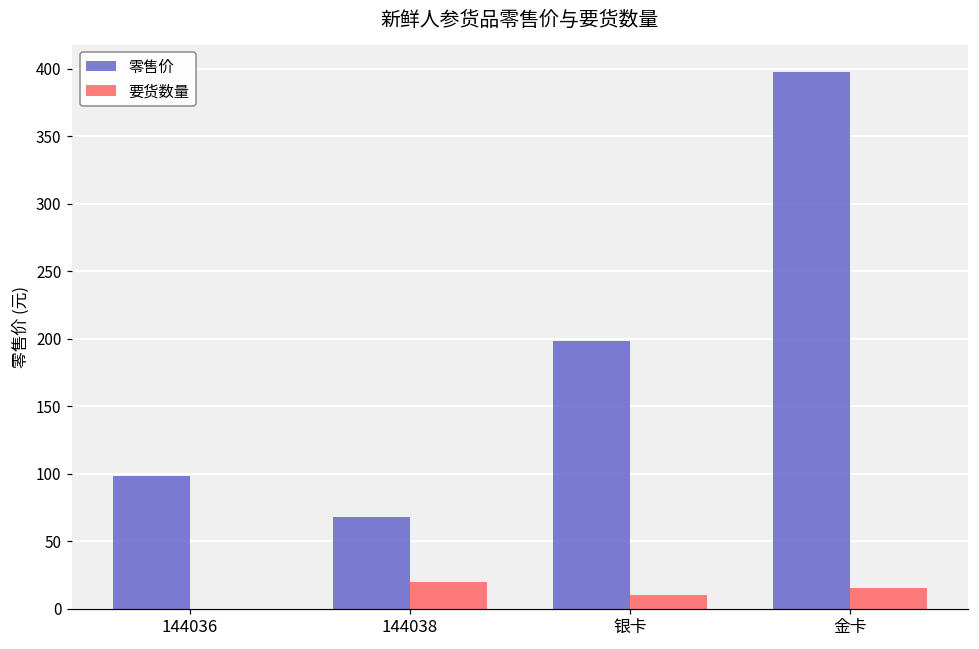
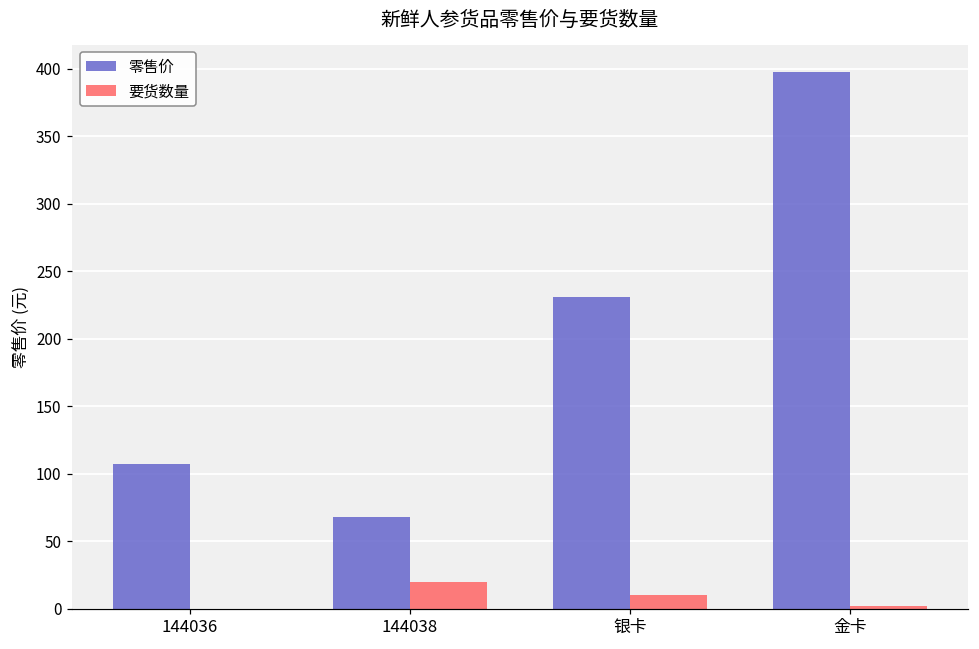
  {
    "零售价": {
-     "144036": 98,
+     "144036": 107,
      "144038": 68,
-     "银卡": 198,
+     "银卡": 231,
      "金卡": 398
    },
    "要货数量": {
      "144036": 0,
      "144038": 20,
      "银卡": 10,
-     "金卡": 15
+     "金卡": 2
    }
  }
